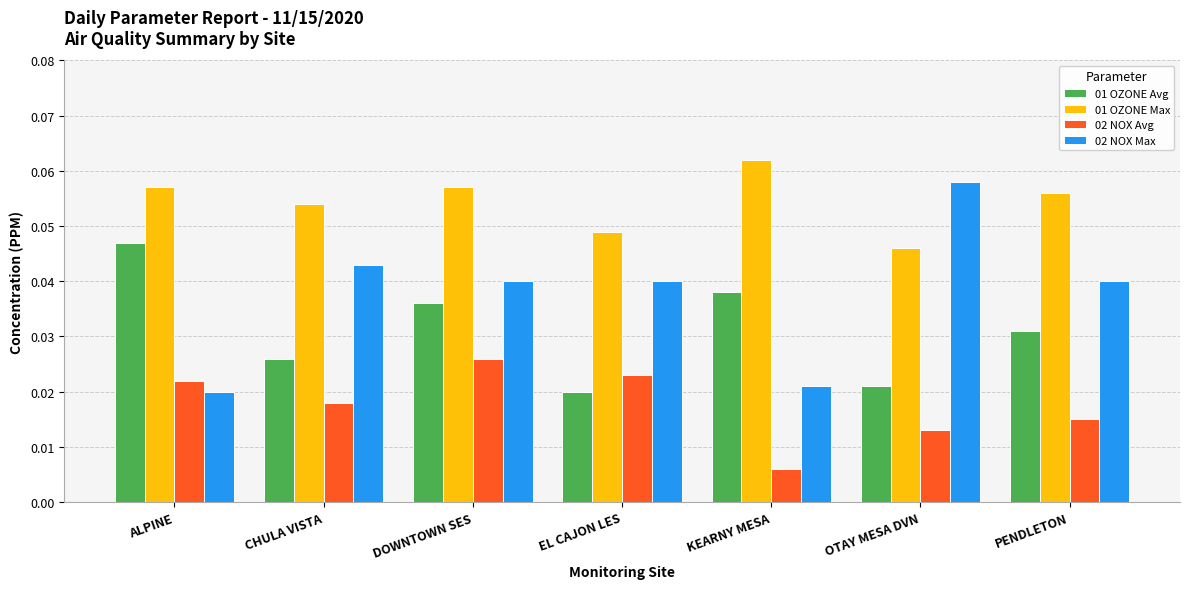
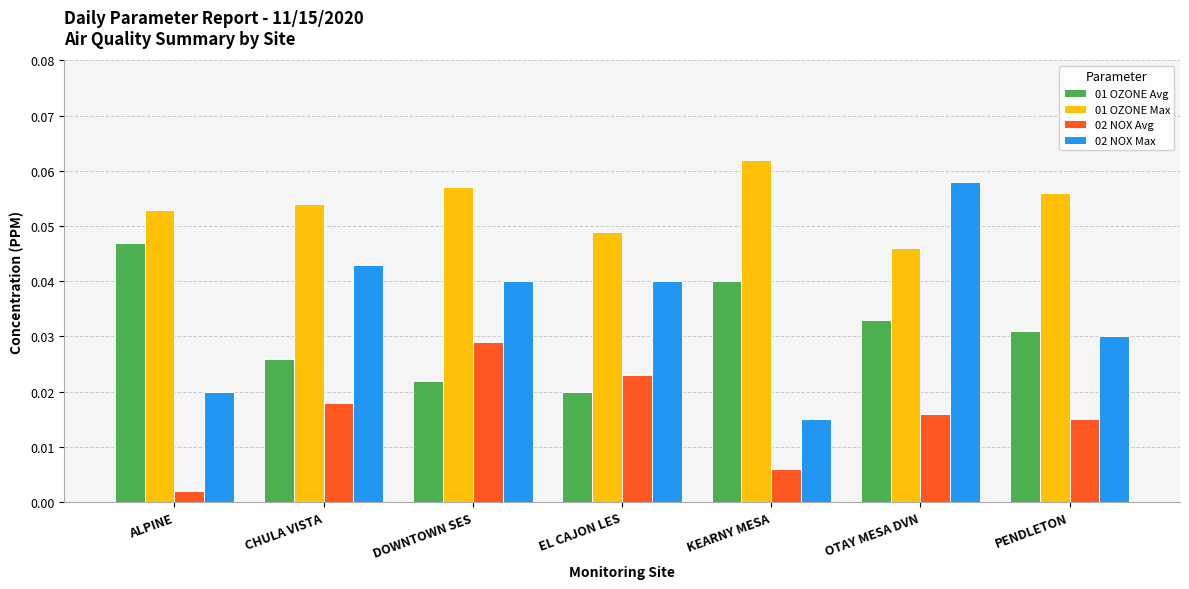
  {
    "01 OZONE Avg": {
      "ALPINE": 0.047,
      "CHULA VISTA": 0.026,
-     "DOWNTOWN SES": 0.036,
+     "DOWNTOWN SES": 0.022,
      "EL CAJON LES": 0.020,
-     "KEARNY MESA": 0.038,
-     "OTAY MESA DVN": 0.021,
+     "KEARNY MESA": 0.040,
+     "OTAY MESA DVN": 0.033,
      "PENDLETON": 0.031
    },
    "01 OZONE Max": {
-     "ALPINE": 0.057,
+     "ALPINE": 0.053,
      "CHULA VISTA": 0.054,
      "DOWNTOWN SES": 0.057,
      "EL CAJON LES": 0.049,
      "KEARNY MESA": 0.062,
      "OTAY MESA DVN": 0.046,
      "PENDLETON": 0.056
    },
    "02 NOX Avg": {
-     "ALPINE": 0.022,
+     "ALPINE": 0.002,
      "CHULA VISTA": 0.018,
-     "DOWNTOWN SES": 0.026,
+     "DOWNTOWN SES": 0.029,
      "EL CAJON LES": 0.023,
      "KEARNY MESA": 0.006,
-     "OTAY MESA DVN": 0.013,
+     "OTAY MESA DVN": 0.016,
      "PENDLETON": 0.015
    },
    "02 NOX Max": {
      "ALPINE": 0.020,
      "CHULA VISTA": 0.043,
      "DOWNTOWN SES": 0.040,
      "EL CAJON LES": 0.040,
-     "KEARNY MESA": 0.021,
+     "KEARNY MESA": 0.015,
      "OTAY MESA DVN": 0.058,
-     "PENDLETON": 0.04
+     "PENDLETON": 0.03
    }
  }
